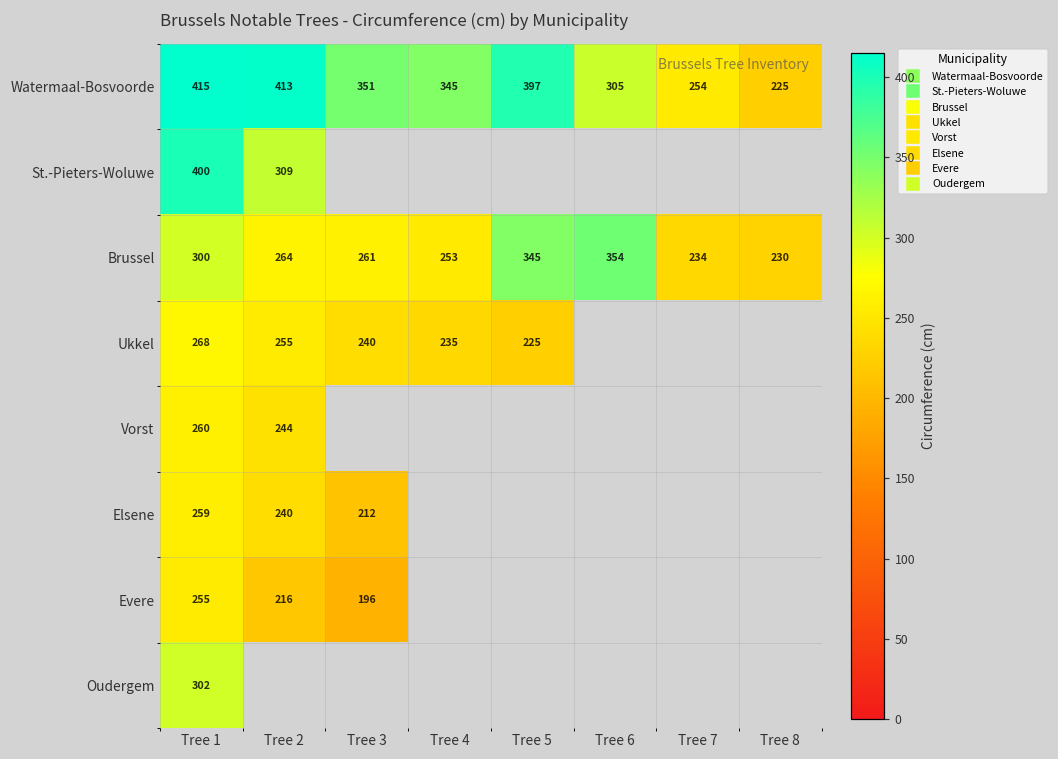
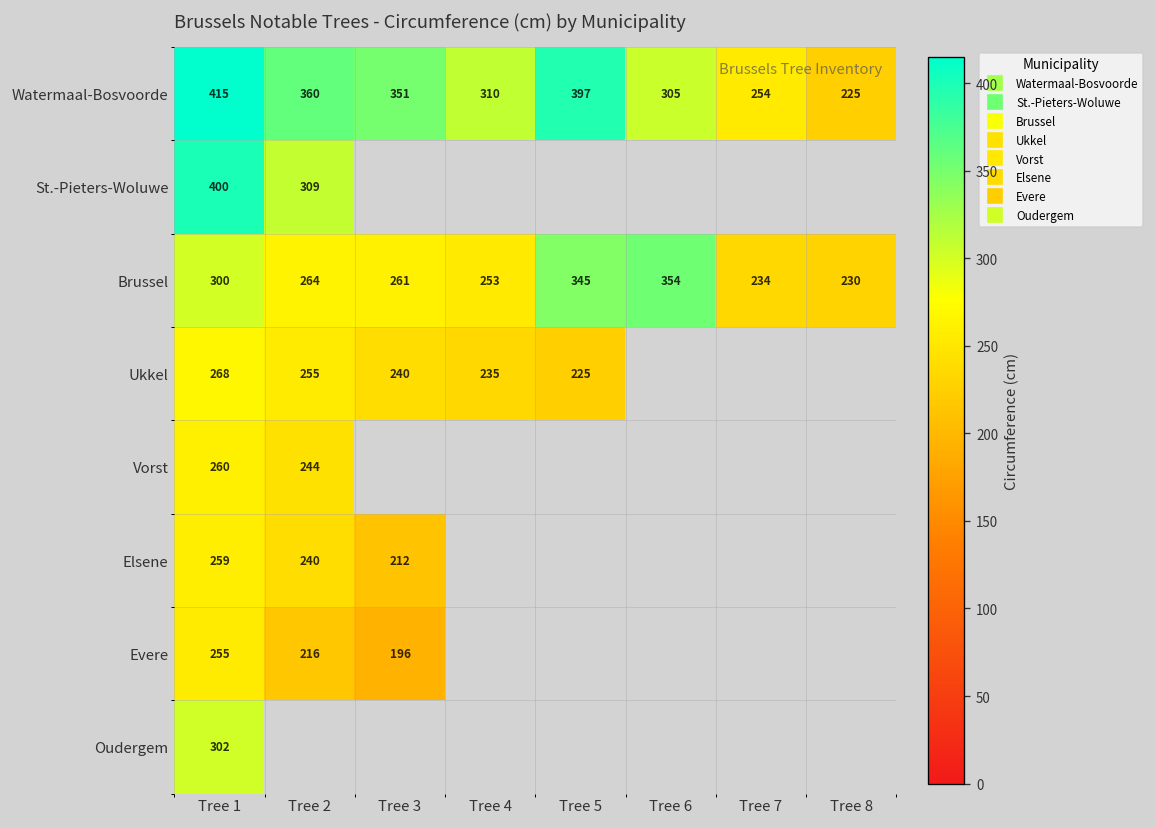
  {
    "Watermaal-Bosvoorde": {
      "Tree 1": 415,
-     "Tree 2": 413,
+     "Tree 2": 360,
      "Tree 3": 351,
-     "Tree 4": 345,
+     "Tree 4": 310,
      "Tree 5": 397,
      "Tree 6": 305,
      "Tree 8": 225
    },
    "St.-Pieters-Woluwe": {
      "Tree 1": 400,
      "Tree 2": 309
    },
    "Brussel": {
      "Tree 1": 300,
      "Tree 2": 264,
      "Tree 3": 261,
      "Tree 4": 253,
      "Tree 5": 345,
      "Tree 6": 354,
      "Tree 7": 234,
      "Tree 8": 230
    },
    "Ukkel": {
      "Tree 1": 268,
      "Tree 2": 255,
      "Tree 3": 240,
      "Tree 4": 235,
      "Tree 5": 225
    },
    "Vorst": {
      "Tree 1": 260,
      "Tree 2": 244
    },
    "Elsene": {
      "Tree 1": 259,
      "Tree 2": 240,
      "Tree 3": 212
    },
    "Evere": {
      "Tree 1": 255,
      "Tree 2": 216,
      "Tree 3": 196
    },
    "Oudergem": {
      "Tree 1": 302
    }
  }
